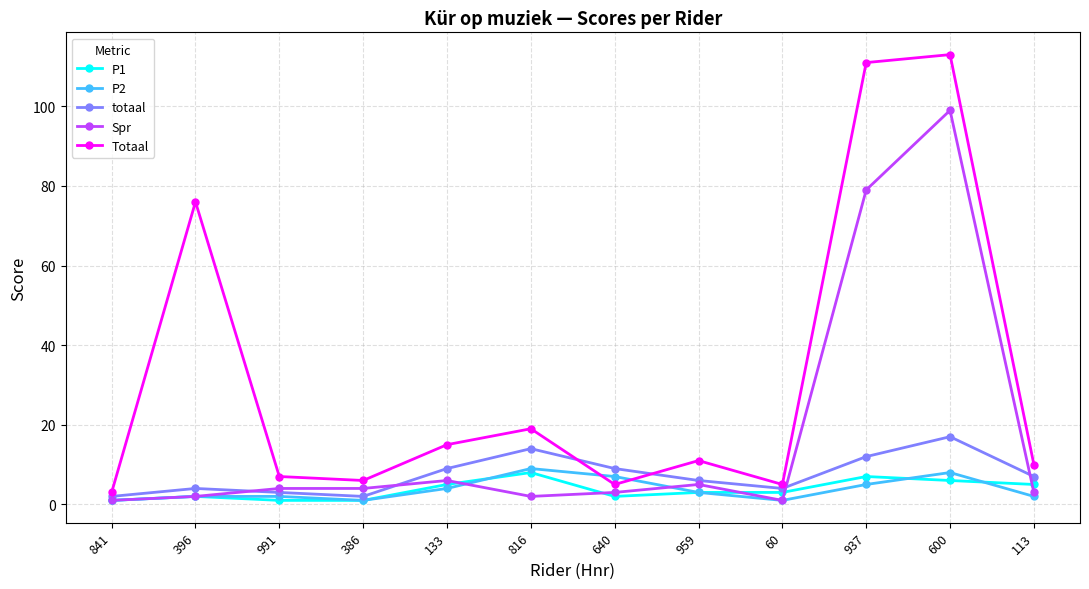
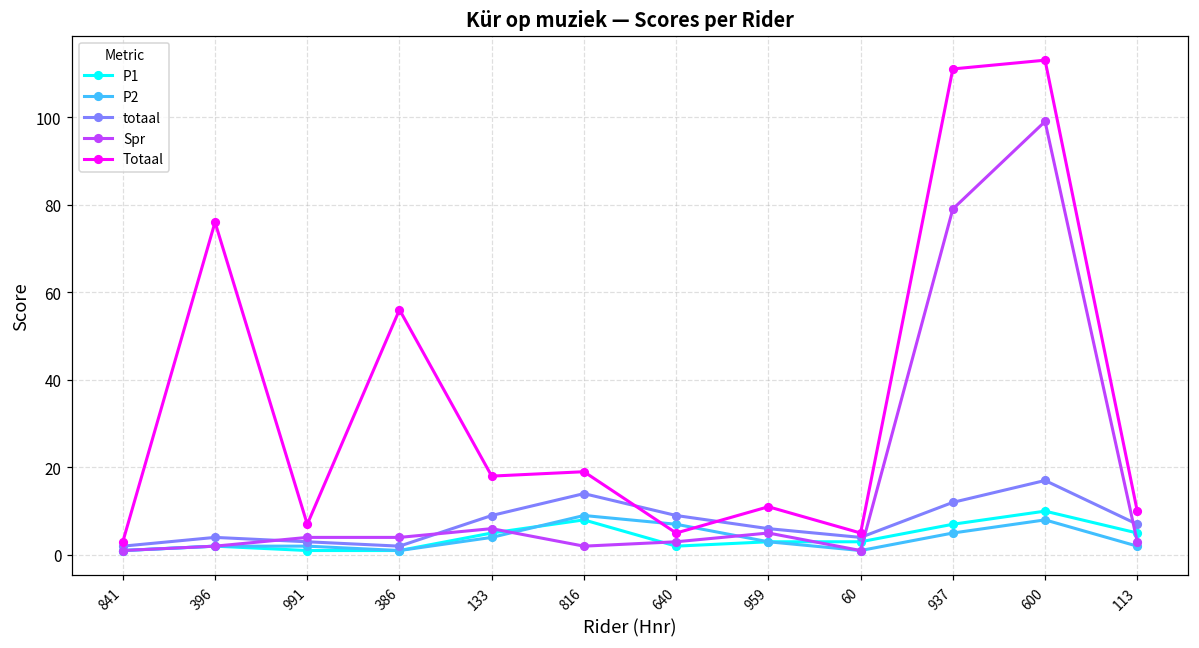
  {
    "P1": {
      "991": 1,
      "133": 5,
      "816": 8,
      "640": 2,
      "60": 3,
      "937": 7,
-     "600": 6,
+     "600": 10,
      "113": 5
    },
    "P2": {
      "991": 2,
      "133": 4,
      "816": 9,
      "640": 7,
      "937": 5,
      "600": 8,
      "113": 2
    },
    "totaal": {
      "841": 2,
      "396": 4,
      "991": 3,
      "386": 2,
      "133": 9,
      "816": 14,
      "640": 9,
      "959": 6,
      "60": 4,
      "937": 12,
      "600": 17,
      "113": 7
    },
    "Spr": {
      "991": 4,
      "386": 4,
      "133": 6,
      "816": 2,
      "640": 3,
      "959": 5,
      "937": 79,
      "600": 99,
      "113": 3
    },
    "Totaal": {
      "841": 3,
      "396": 76,
      "991": 7,
-     "386": 6,
-     "133": 15,
+     "386": 56,
+     "133": 18,
      "816": 19,
      "640": 5,
      "959": 11,
      "60": 5,
      "937": 111,
      "600": 113,
      "113": 10
    }
  }
